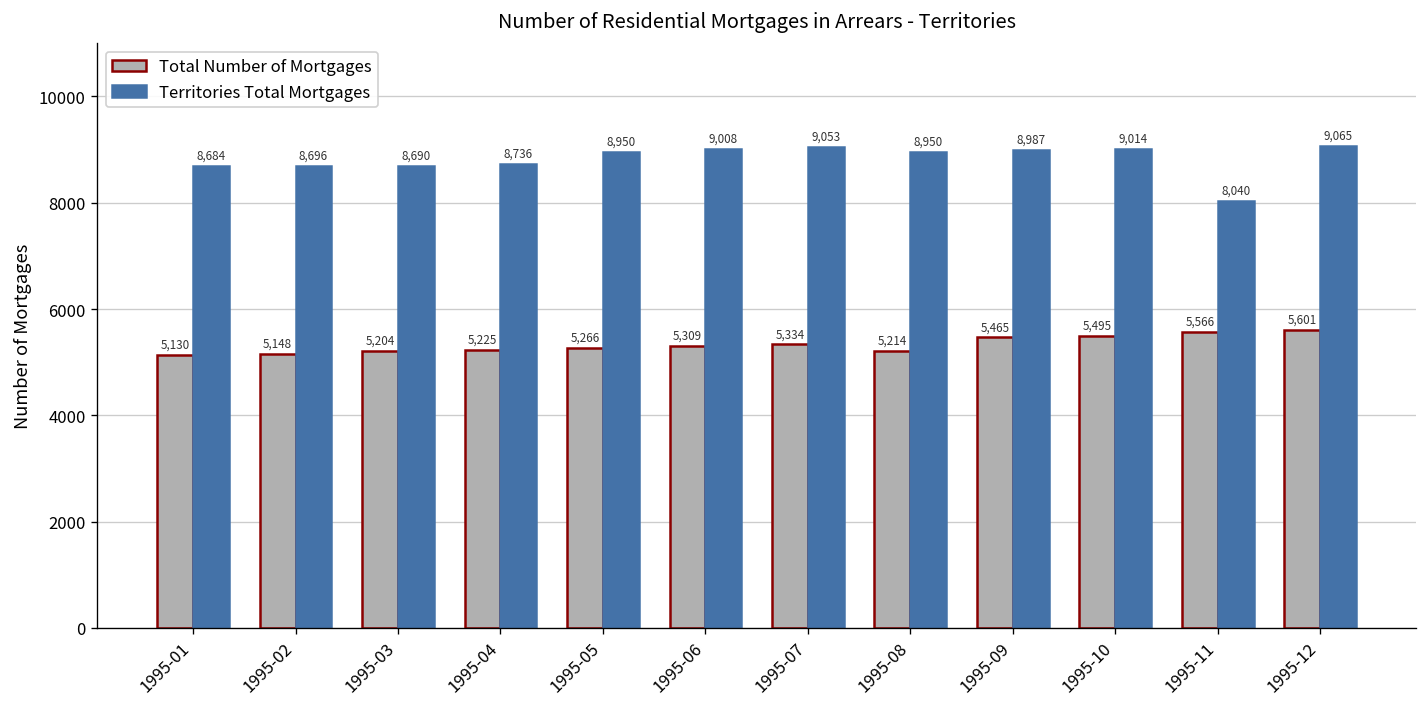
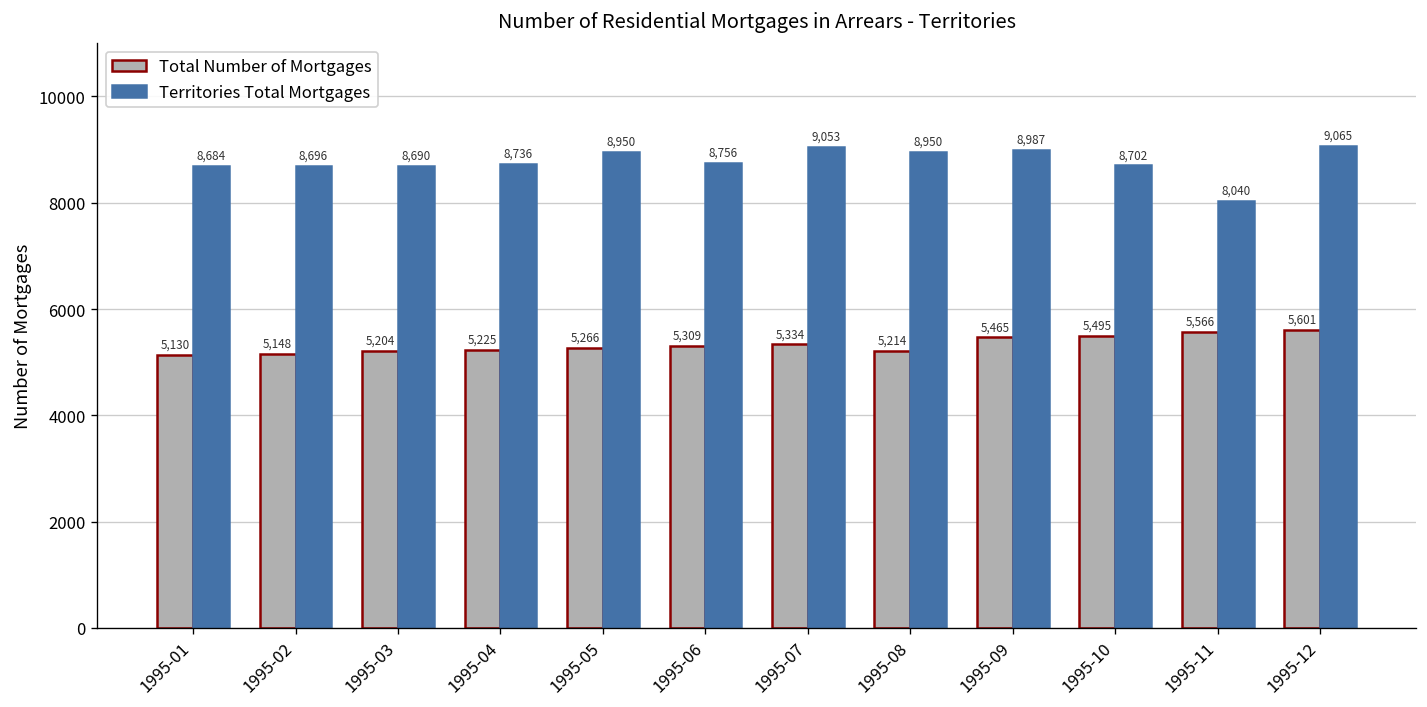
  {
    "Total Number of Mortgages": {
      "1995-01": "5,130",
      "1995-02": "5,148",
      "1995-03": "5,204",
      "1995-04": "5,225",
      "1995-05": "5,266",
      "1995-06": "5,309",
      "1995-07": "5,334",
      "1995-08": "5,214",
      "1995-09": "5,465",
      "1995-10": "5,495",
      "1995-11": "5,566",
      "1995-12": "5,601"
    },
    "Territories Total Mortgages": {
      "1995-01": "8,684",
      "1995-02": "8,696",
      "1995-03": "8,690",
      "1995-04": "8,736",
      "1995-05": "8,950",
-     "1995-06": "9,008",
+     "1995-06": "8,756",
      "1995-07": "9,053",
      "1995-08": "8,950",
      "1995-09": "8,987",
-     "1995-10": "9,014",
+     "1995-10": "8,702",
      "1995-11": "8,040",
      "1995-12": "9,065"
    }
  }
